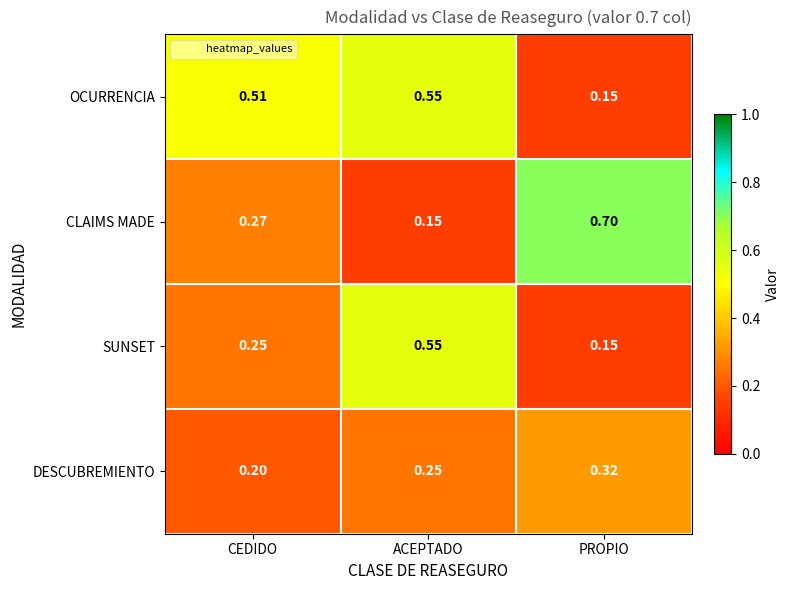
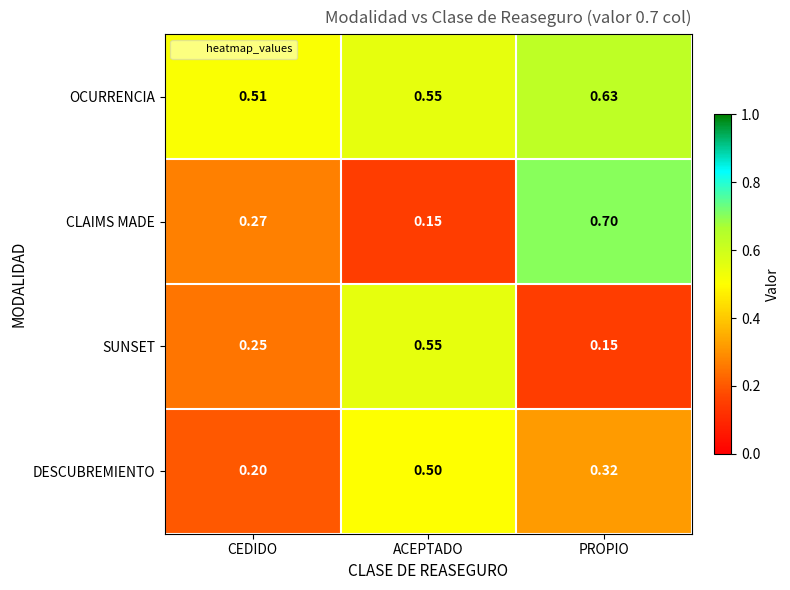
  {
    "OCURRENCIA": {
      "CEDIDO": 0.51,
      "ACEPTADO": 0.55,
-     "PROPIO": 0.15
+     "PROPIO": 0.63
    },
    "CLAIMS MADE": {
      "CEDIDO": 0.27,
      "ACEPTADO": 0.15,
      "PROPIO": 0.70
    },
    "SUNSET": {
      "CEDIDO": 0.25,
      "ACEPTADO": 0.55,
      "PROPIO": 0.15
    },
    "DESCUBREMIENTO": {
      "CEDIDO": 0.20,
-     "ACEPTADO": 0.25,
+     "ACEPTADO": 0.50,
      "PROPIO": 0.32
    }
  }
